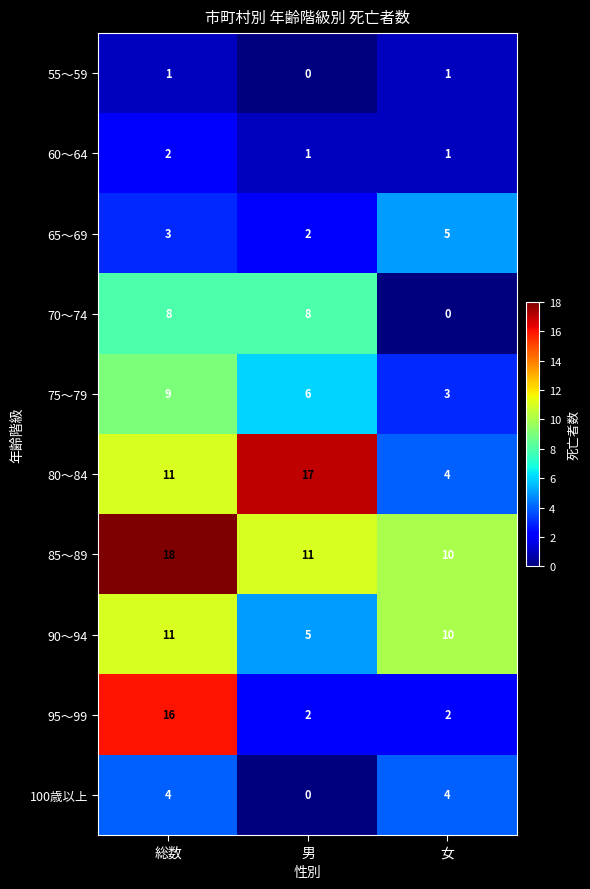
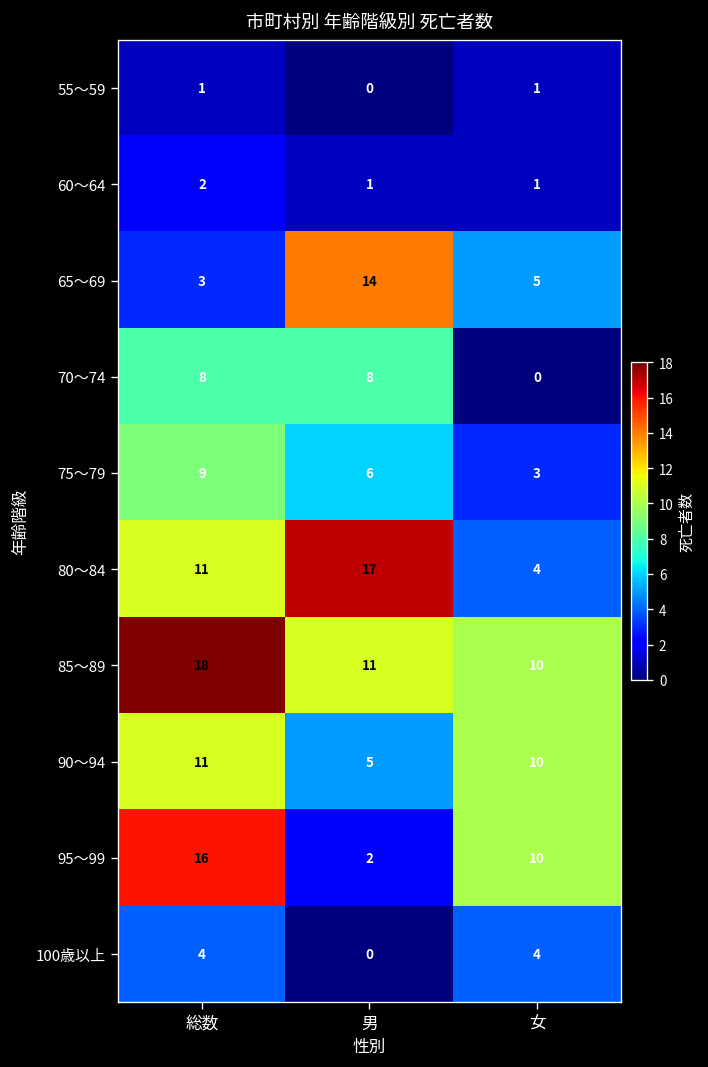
  {
    "55～59": {
      "総数": 1,
      "男": 0,
      "女": 1
    },
    "60～64": {
      "総数": 2,
      "男": 1,
      "女": 1
    },
    "65～69": {
      "総数": 3,
-     "男": 2,
+     "男": 14,
      "女": 5
    },
    "70～74": {
      "総数": 8,
      "男": 8,
      "女": 0
    },
    "75～79": {
      "総数": 9,
      "男": 6,
      "女": 3
    },
    "80～84": {
      "総数": 11,
      "男": 17,
      "女": 4
    },
    "85～89": {
      "総数": 18,
      "男": 11,
      "女": 10
    },
    "90～94": {
      "総数": 11,
      "男": 5,
      "女": 10
    },
    "95～99": {
      "総数": 16,
      "男": 2,
-     "女": 2
+     "女": 10
    },
    "100歳以上": {
      "総数": 4,
      "男": 0,
      "女": 4
    }
  }
